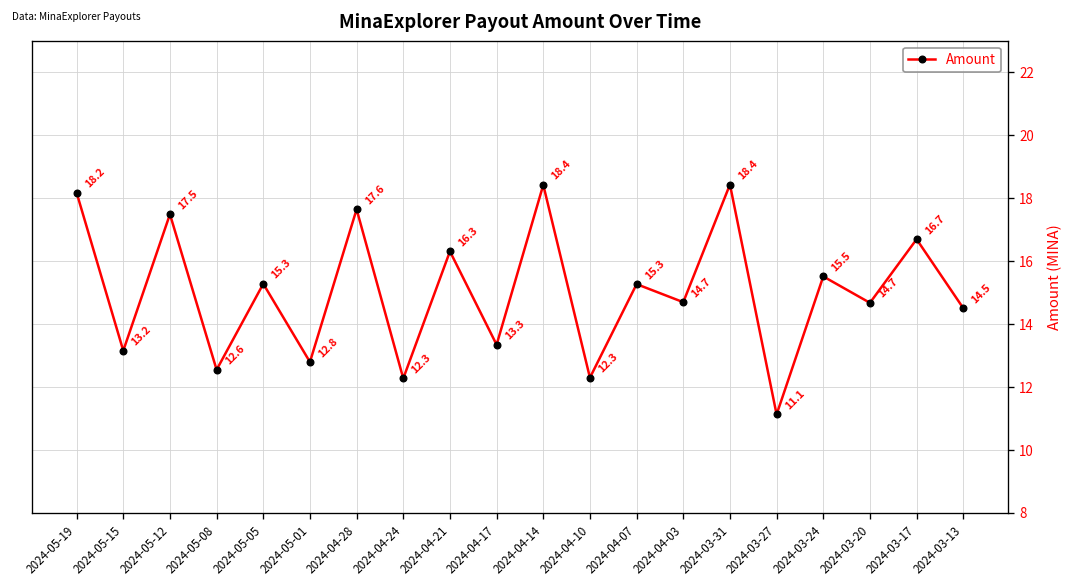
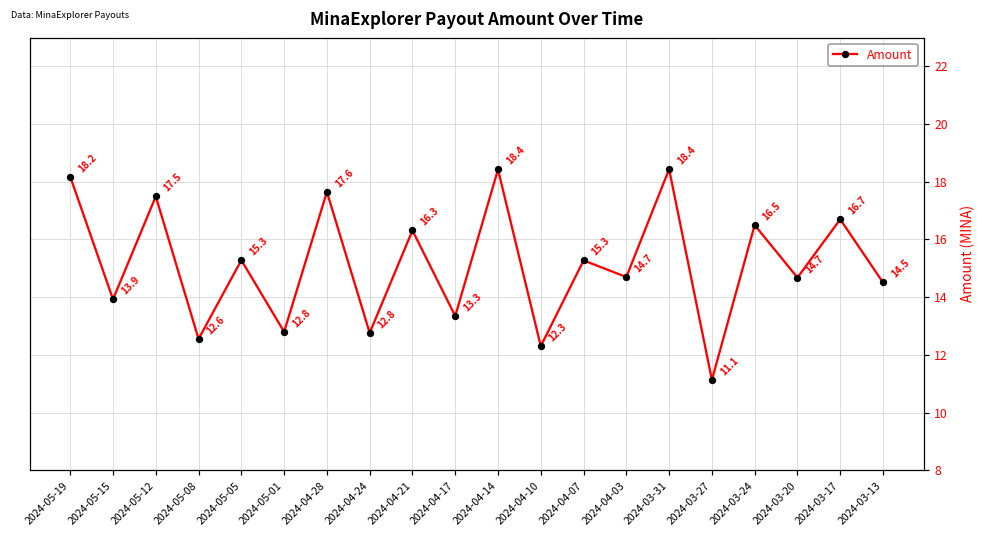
  {
    "2024-05-19": 18.2,
-   "2024-05-15": 13.2,
+   "2024-05-15": 13.9,
    "2024-05-12": 17.5,
    "2024-05-08": 12.6,
    "2024-05-05": 15.3,
    "2024-05-01": 12.8,
    "2024-04-28": 17.6,
-   "2024-04-24": 12.3,
+   "2024-04-24": 12.8,
    "2024-04-21": 16.3,
    "2024-04-17": 13.3,
    "2024-04-14": 18.4,
    "2024-04-10": 12.3,
    "2024-04-07": 15.3,
    "2024-04-03": 14.7,
    "2024-03-31": 18.4,
    "2024-03-27": 11.1,
-   "2024-03-24": 15.5,
+   "2024-03-24": 16.5,
    "2024-03-20": 14.7,
    "2024-03-17": 16.7,
    "2024-03-13": 14.5
  }
